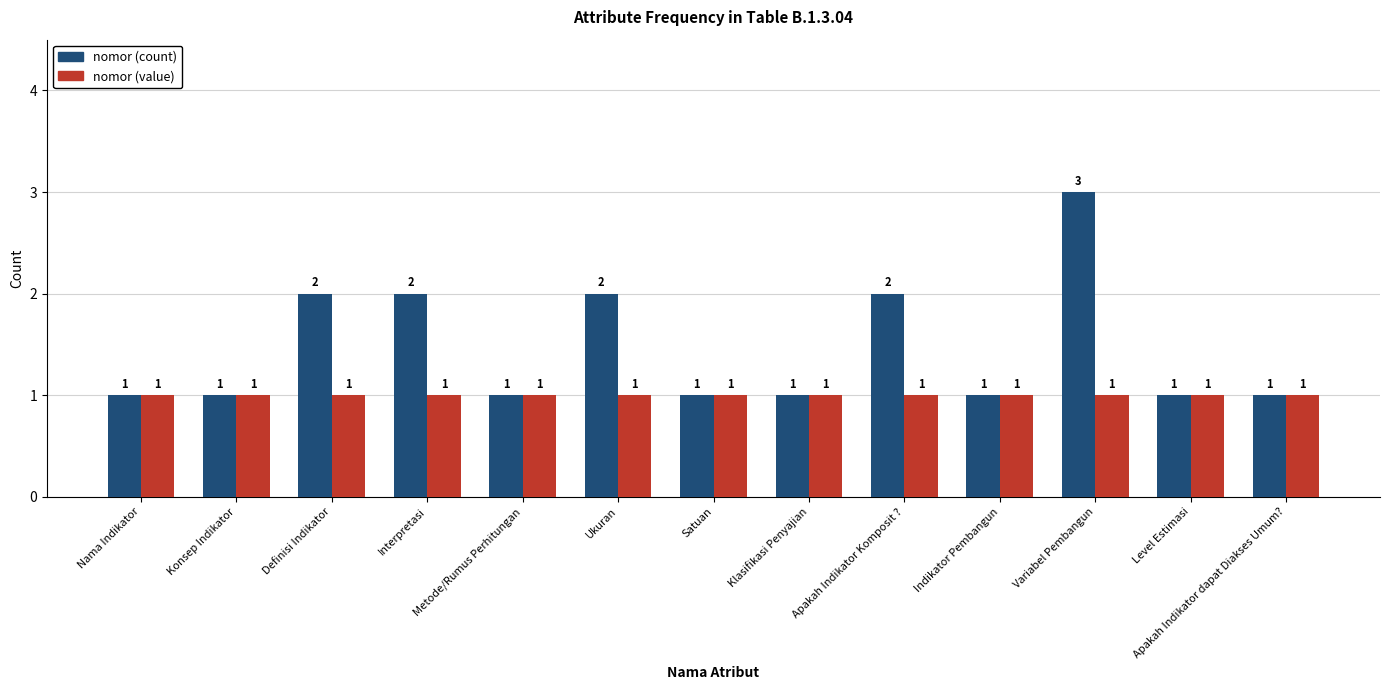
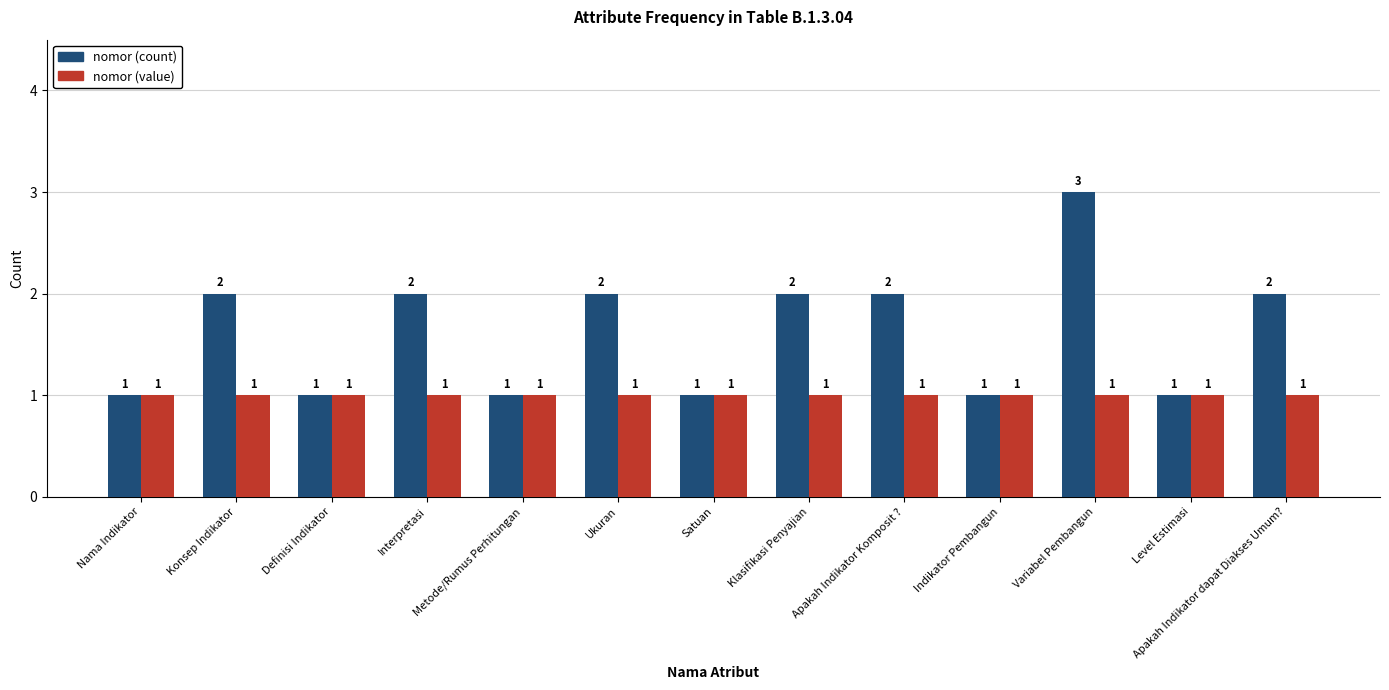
  {
    "nomor (count)": {
      "Nama Indikator": 1,
-     "Konsep Indikator": 1,
-     "Definisi Indikator": 2,
+     "Konsep Indikator": 2,
+     "Definisi Indikator": 1,
      "Interpretasi": 2,
      "Metode/Rumus Perhitungan": 1,
      "Ukuran": 2,
      "Satuan": 1,
-     "Klasifikasi Penyajian": 1,
+     "Klasifikasi Penyajian": 2,
      "Apakah Indikator Komposit ?": 2,
      "Indikator Pembangun": 1,
      "Variabel Pembangun": 3,
      "Level Estimasi": 1,
-     "Apakah Indikator dapat Diakses Umum?": 1
+     "Apakah Indikator dapat Diakses Umum?": 2
    },
    "nomor (value)": {
      "Nama Indikator": 1,
      "Konsep Indikator": 1,
      "Definisi Indikator": 1,
      "Interpretasi": 1,
      "Metode/Rumus Perhitungan": 1,
      "Ukuran": 1,
      "Satuan": 1,
      "Klasifikasi Penyajian": 1,
      "Apakah Indikator Komposit ?": 1,
      "Indikator Pembangun": 1,
      "Variabel Pembangun": 1,
      "Level Estimasi": 1,
      "Apakah Indikator dapat Diakses Umum?": 1
    }
  }
